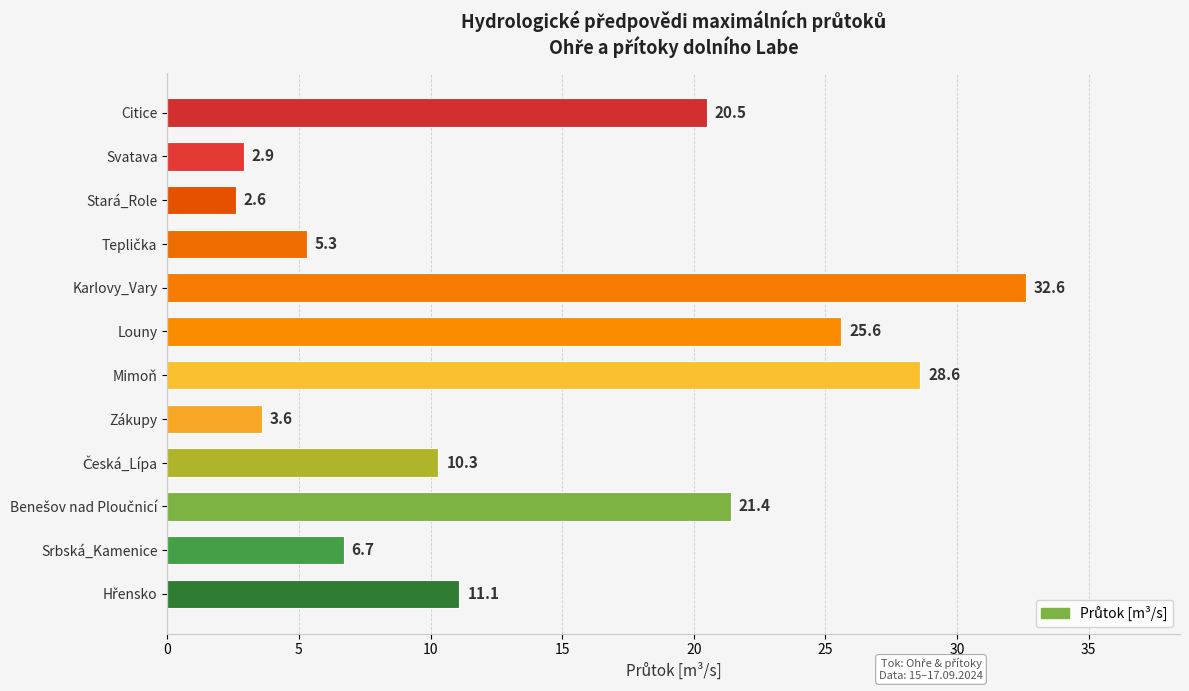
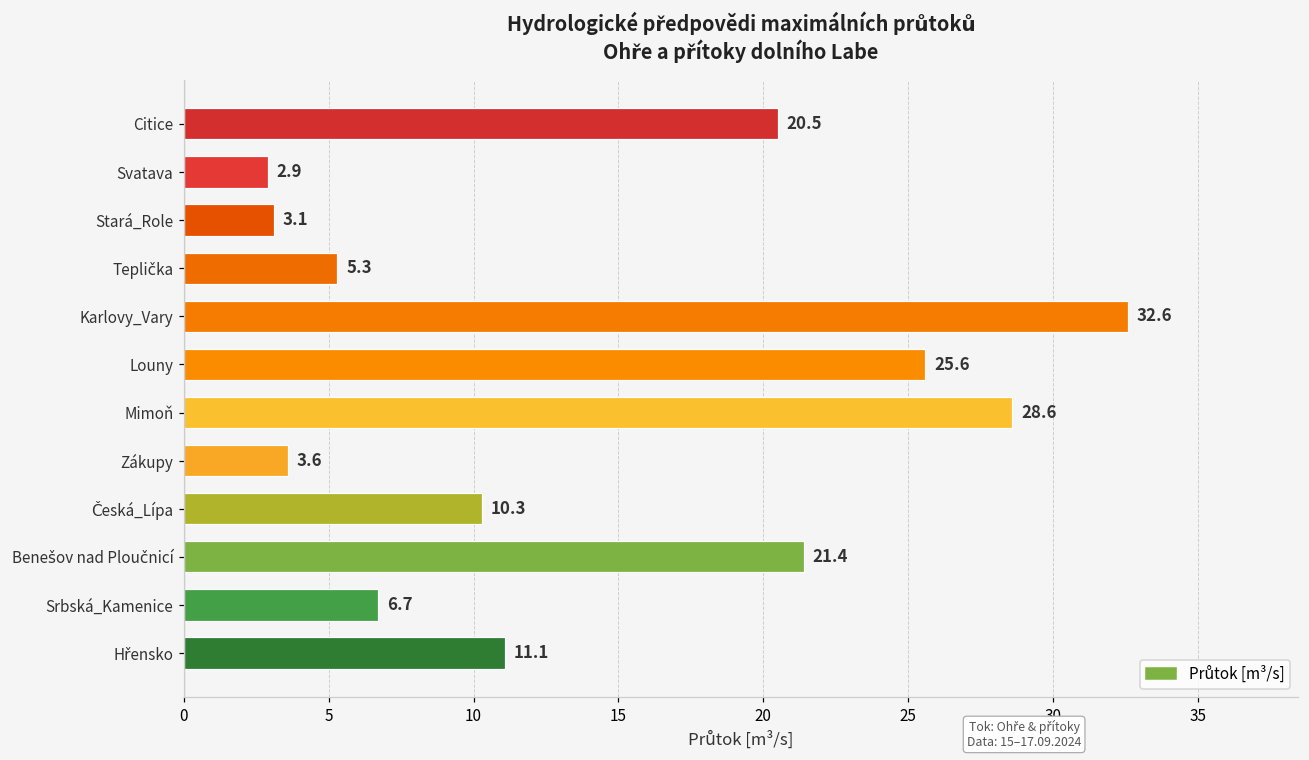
  {
    "Citice": 20.5,
    "Svatava": 2.9,
-   "Stará_Role": 2.6,
+   "Stará_Role": 3.1,
    "Teplička": 5.3,
    "Karlovy_Vary": 32.6,
    "Louny": 25.6,
    "Mimoň": 28.6,
    "Zákupy": 3.6,
    "Česká_Lípa": 10.3,
    "Benešov nad Ploučnicí": 21.4,
    "Srbská_Kamenice": 6.7,
    "Hřensko": 11.1
  }
